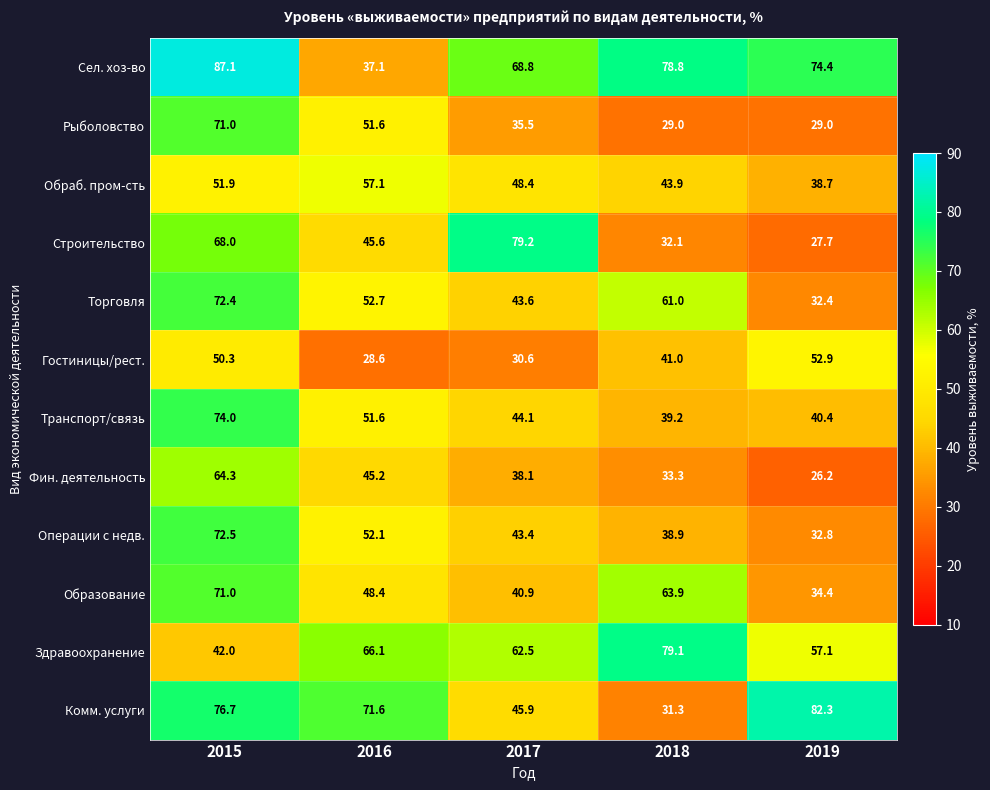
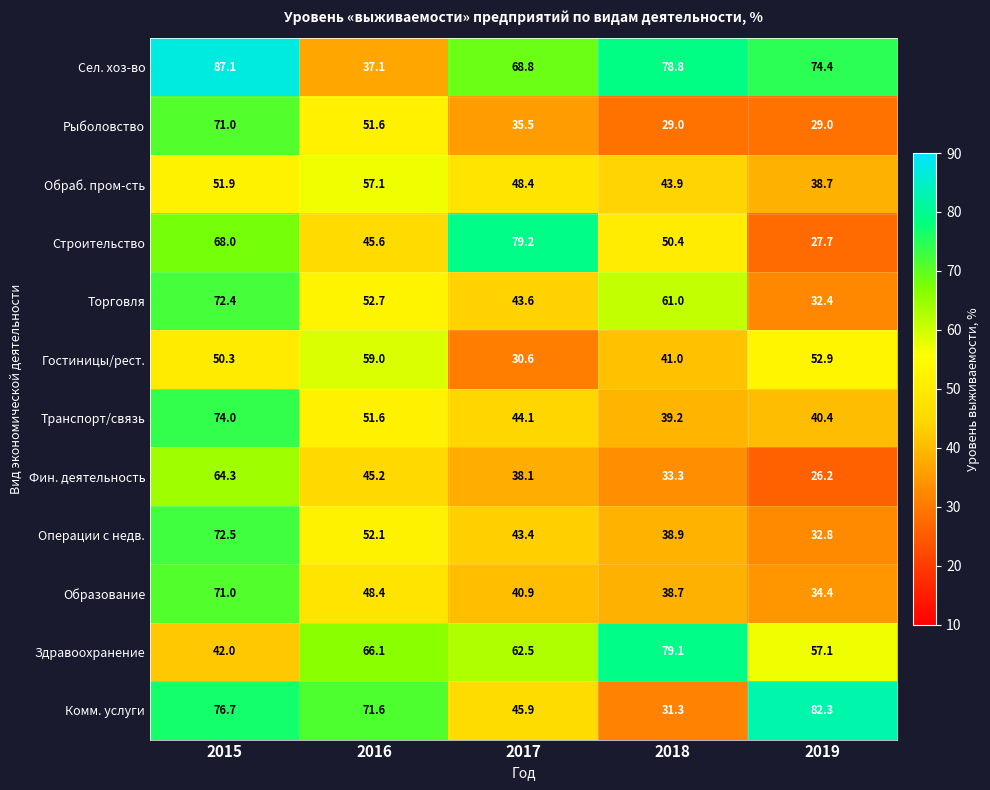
  {
    "Сел. хоз-во": {
      "2015": 87.1,
      "2016": 37.1,
      "2017": 68.8,
      "2018": 78.8,
      "2019": 74.4
    },
    "Рыболовство": {
      "2015": 71.0,
      "2016": 51.6,
      "2017": 35.5,
      "2018": 29.0,
      "2019": 29.0
    },
    "Обраб. пром-сть": {
      "2015": 51.9,
      "2016": 57.1,
      "2017": 48.4,
      "2018": 43.9,
      "2019": 38.7
    },
    "Строительство": {
      "2015": 68.0,
      "2016": 45.6,
      "2017": 79.2,
-     "2018": 32.1,
+     "2018": 50.4,
      "2019": 27.7
    },
    "Торговля": {
      "2015": 72.4,
      "2016": 52.7,
      "2017": 43.6,
      "2018": 61.0,
      "2019": 32.4
    },
    "Гостиницы/рест.": {
      "2015": 50.3,
-     "2016": 28.6,
+     "2016": 59.0,
      "2017": 30.6,
      "2018": 41.0,
      "2019": 52.9
    },
    "Транспорт/связь": {
      "2015": 74.0,
      "2016": 51.6,
      "2017": 44.1,
      "2018": 39.2,
      "2019": 40.4
    },
    "Фин. деятельность": {
      "2015": 64.3,
      "2016": 45.2,
      "2017": 38.1,
      "2018": 33.3,
      "2019": 26.2
    },
    "Операции с недв.": {
      "2015": 72.5,
      "2016": 52.1,
      "2017": 43.4,
      "2018": 38.9,
      "2019": 32.8
    },
    "Образование": {
      "2015": 71.0,
      "2016": 48.4,
      "2017": 40.9,
-     "2018": 63.9,
+     "2018": 38.7,
      "2019": 34.4
    },
    "Здравоохранение": {
      "2015": 42.0,
      "2016": 66.1,
      "2017": 62.5,
      "2018": 79.1,
      "2019": 57.1
    },
    "Комм. услуги": {
      "2015": 76.7,
      "2016": 71.6,
      "2017": 45.9,
      "2018": 31.3,
      "2019": 82.3
    }
  }
